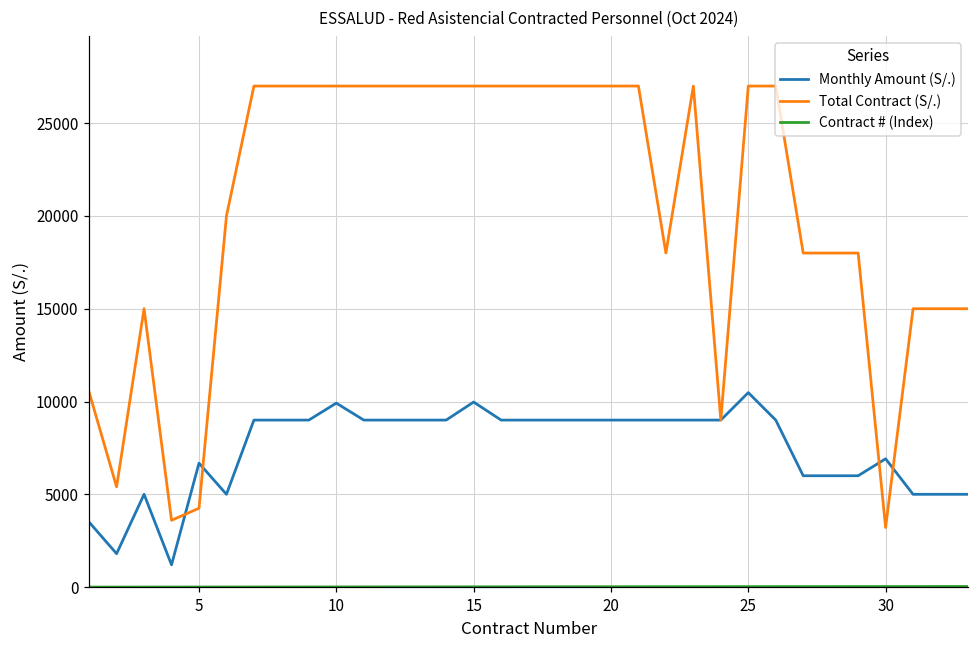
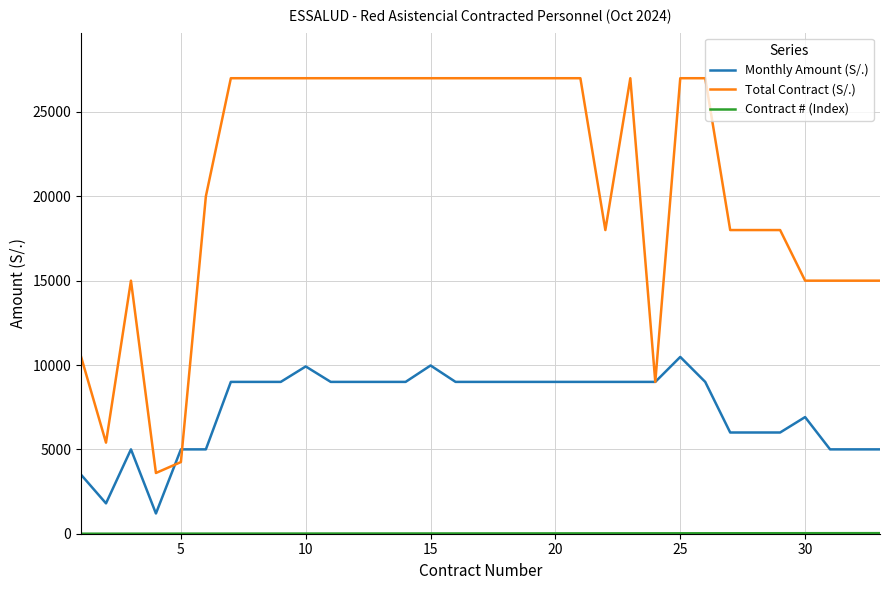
  {
    "Monthly Amount (S/.)": {
-     "5": 6700,
+     "5": 5000,
      "10": 9900,
      "15": 10000,
      "20": 9000,
      "25": 10500,
      "30": 6900
    },
    "Total Contract (S/.)": {
      "5": 4200,
      "10": 27000,
      "15": 27000,
      "20": 27000,
      "25": 27000,
-     "30": 3200
+     "30": 15000
    },
    "Contract # (Index)": {
      "5": 0,
      "10": 0,
      "15": 0,
      "20": 0,
      "25": 0,
      "30": 0
    }
  }
